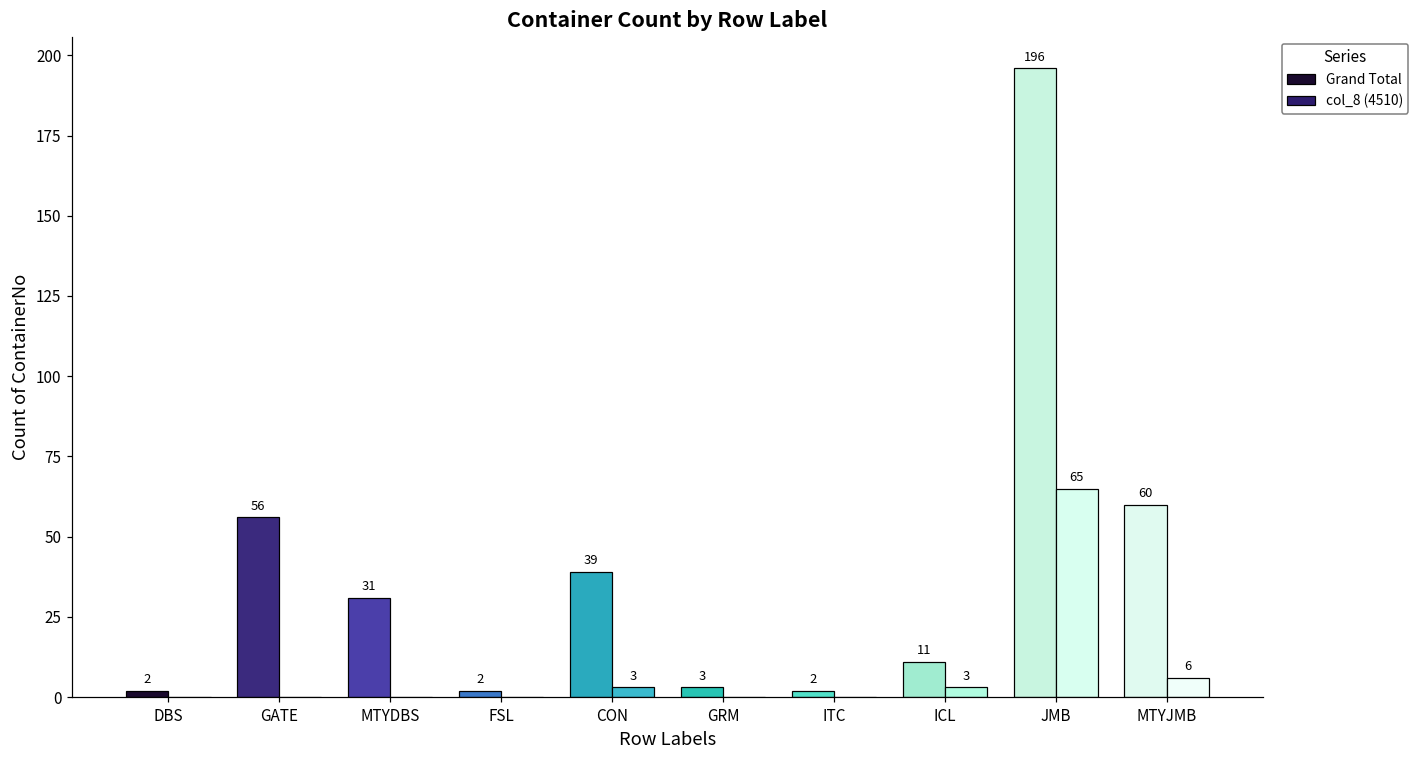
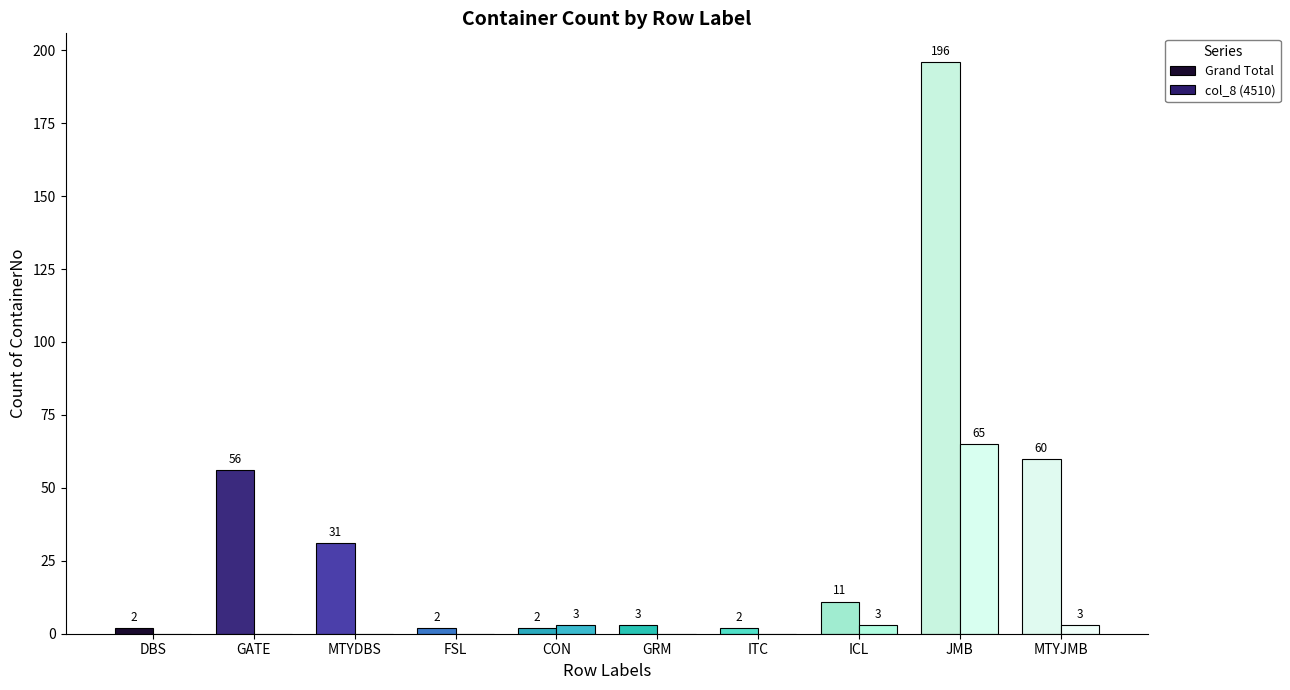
  {
    "Grand Total": {
      "DBS": 2,
      "GATE": 56,
      "MTYDBS": 31,
      "FSL": 2,
-     "CON": 39,
+     "CON": 2,
      "GRM": 3,
      "ITC": 2,
      "ICL": 11,
      "JMB": 196,
      "MTYJMB": 60
    },
    "col_8 (4510)": {
      "CON": 3,
      "ICL": 3,
      "JMB": 65,
-     "MTYJMB": 6
+     "MTYJMB": 3
    }
  }
